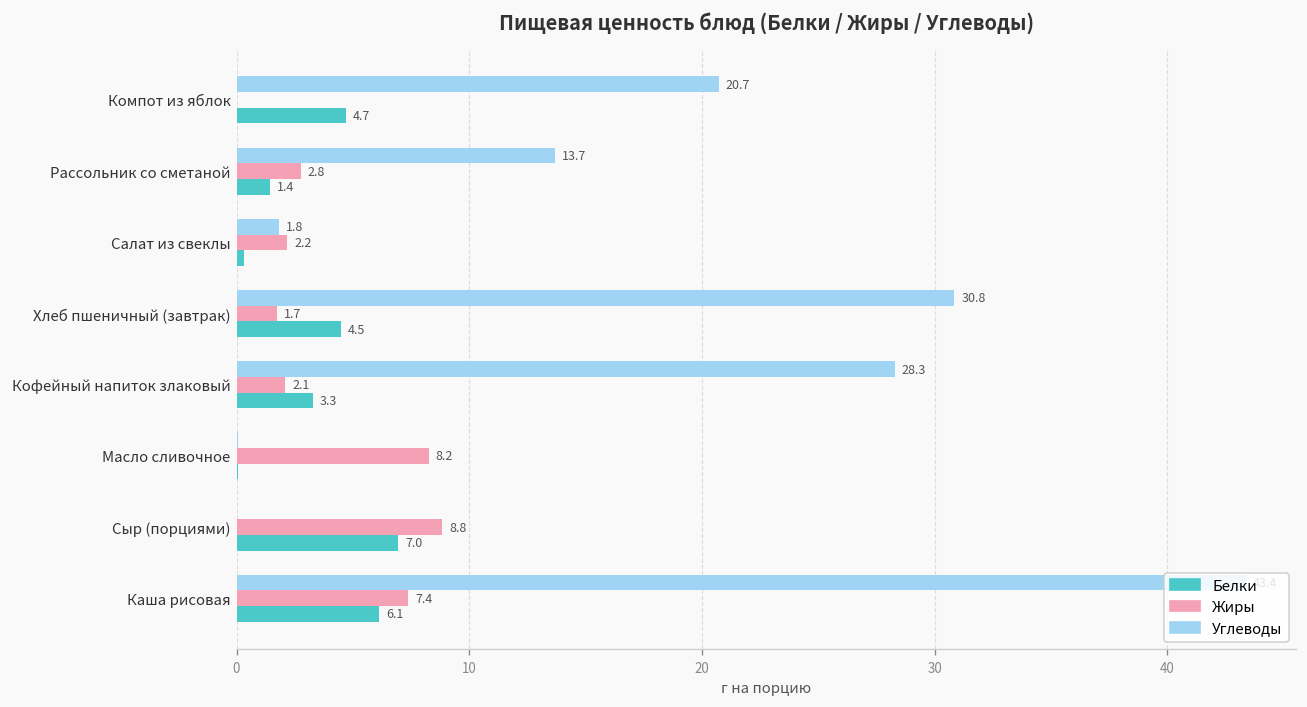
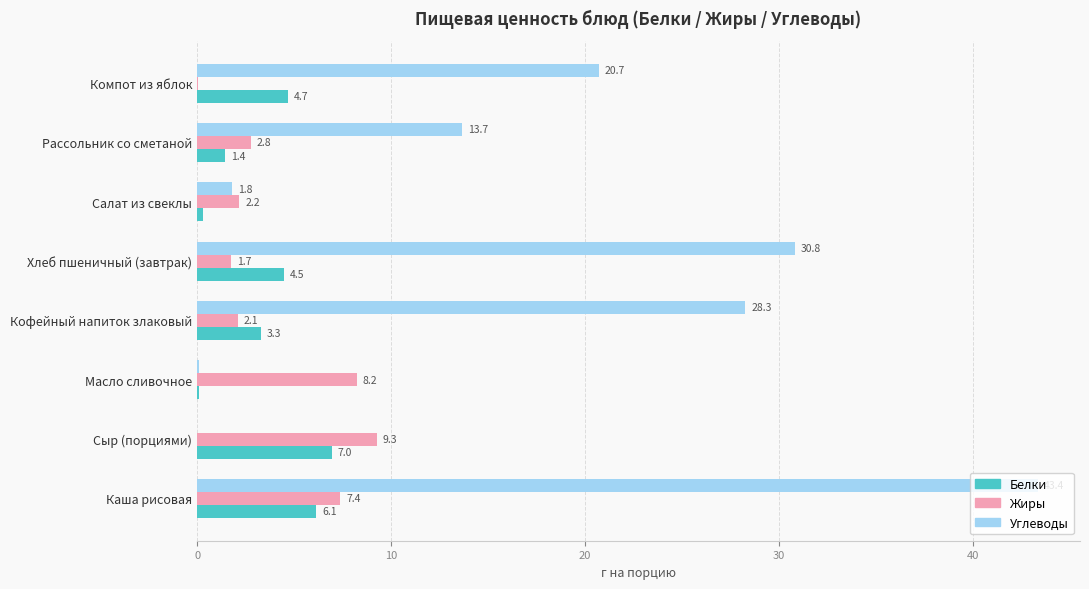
  {
    "Белки": {
      "Компот из яблок": 4.7,
      "Рассольник со сметаной": 1.4,
      "Хлеб пшеничный (завтрак)": 4.5,
      "Кофейный напиток злаковый": 3.3,
      "Сыр (порциями)": 7.0,
      "Каша рисовая": 6.1
    },
    "Жиры": {
      "Рассольник со сметаной": 2.8,
      "Салат из свеклы": 2.2,
      "Хлеб пшеничный (завтрак)": 1.7,
      "Кофейный напиток злаковый": 2.1,
      "Масло сливочное": 8.2,
-     "Сыр (порциями)": 8.8,
+     "Сыр (порциями)": 9.3,
      "Каша рисовая": 7.4
    },
    "Углеводы": {
      "Компот из яблок": 20.7,
      "Рассольник со сметаной": 13.7,
      "Салат из свеклы": 1.8,
      "Хлеб пшеничный (завтрак)": 30.8,
      "Кофейный напиток злаковый": 28.3
    }
  }
